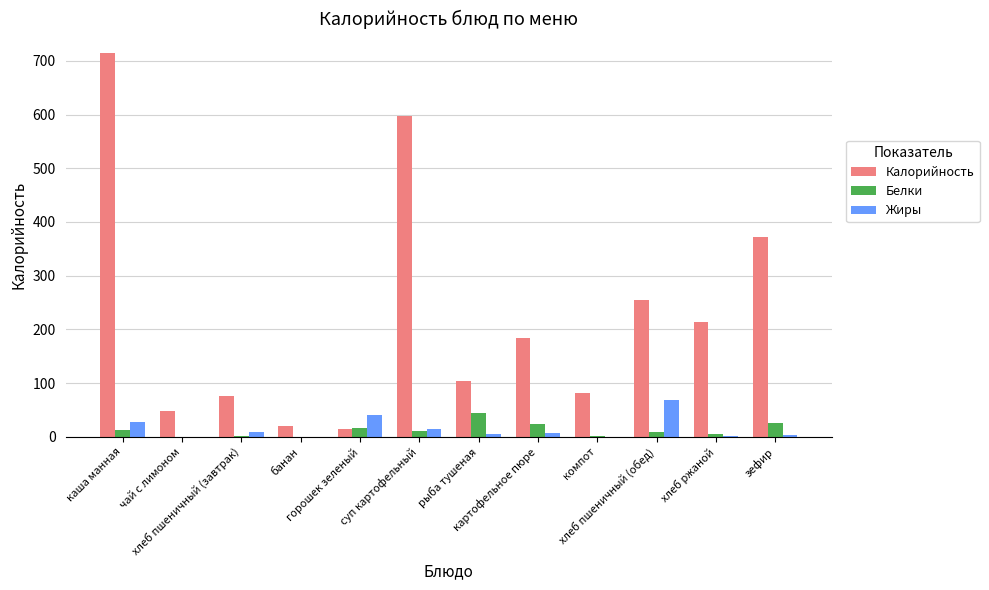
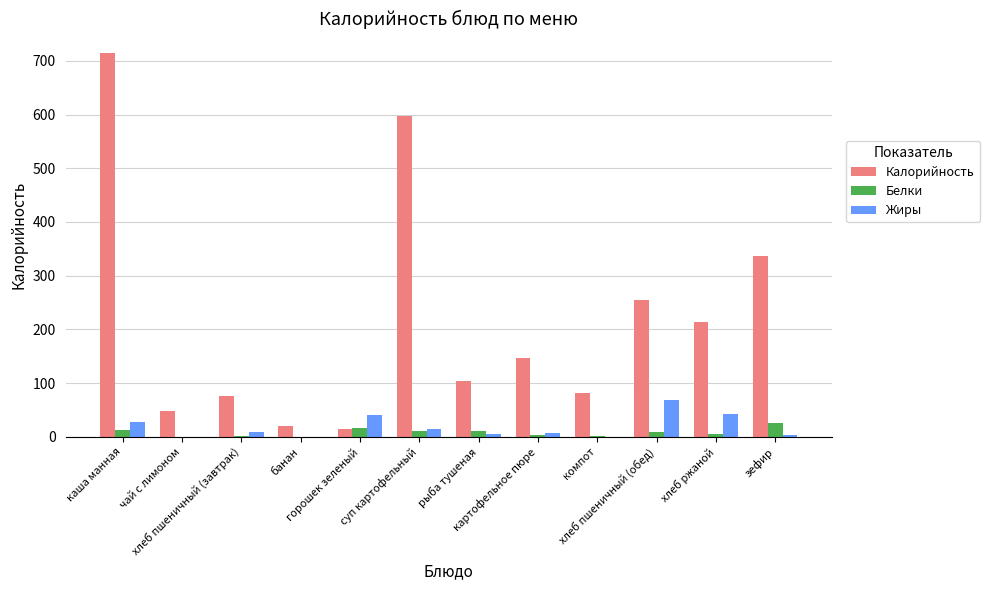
  {
    "Калорийность": {
      "каша манная": 720,
      "чай с лимоном": 50,
      "хлеб пшеничный (завтрак)": 80,
      "банан": 20,
      "горошек зеленый": 20,
      "суп картофельный": 600,
      "рыба тушеная": 100,
-     "картофельное пюре": 180,
+     "картофельное пюре": 150,
      "компот": 80,
      "хлеб пшеничный (обед)": 250,
      "хлеб ржаной": 210,
-     "зефир": 370
+     "зефир": 340
    },
    "Белки": {
      "каша манная": 10,
      "чай с лимоном": 0,
      "банан": 0,
      "горошек зеленый": 20,
      "суп картофельный": 10,
-     "рыба тушеная": 40,
-     "картофельное пюре": 20,
+     "рыба тушеная": 10,
+     "картофельное пюре": 0,
      "хлеб пшеничный (обед)": 10,
      "хлеб ржаной": 10,
      "зефир": 30
    },
    "Жиры": {
      "каша манная": 30,
      "чай с лимоном": 0,
      "хлеб пшеничный (завтрак)": 10,
      "банан": 0,
      "горошек зеленый": 40,
      "суп картофельный": 10,
      "рыба тушеная": 10,
      "картофельное пюре": 10,
      "компот": 0,
      "хлеб пшеничный (обед)": 70,
-     "хлеб ржаной": 0
+     "хлеб ржаной": 40
    }
  }
